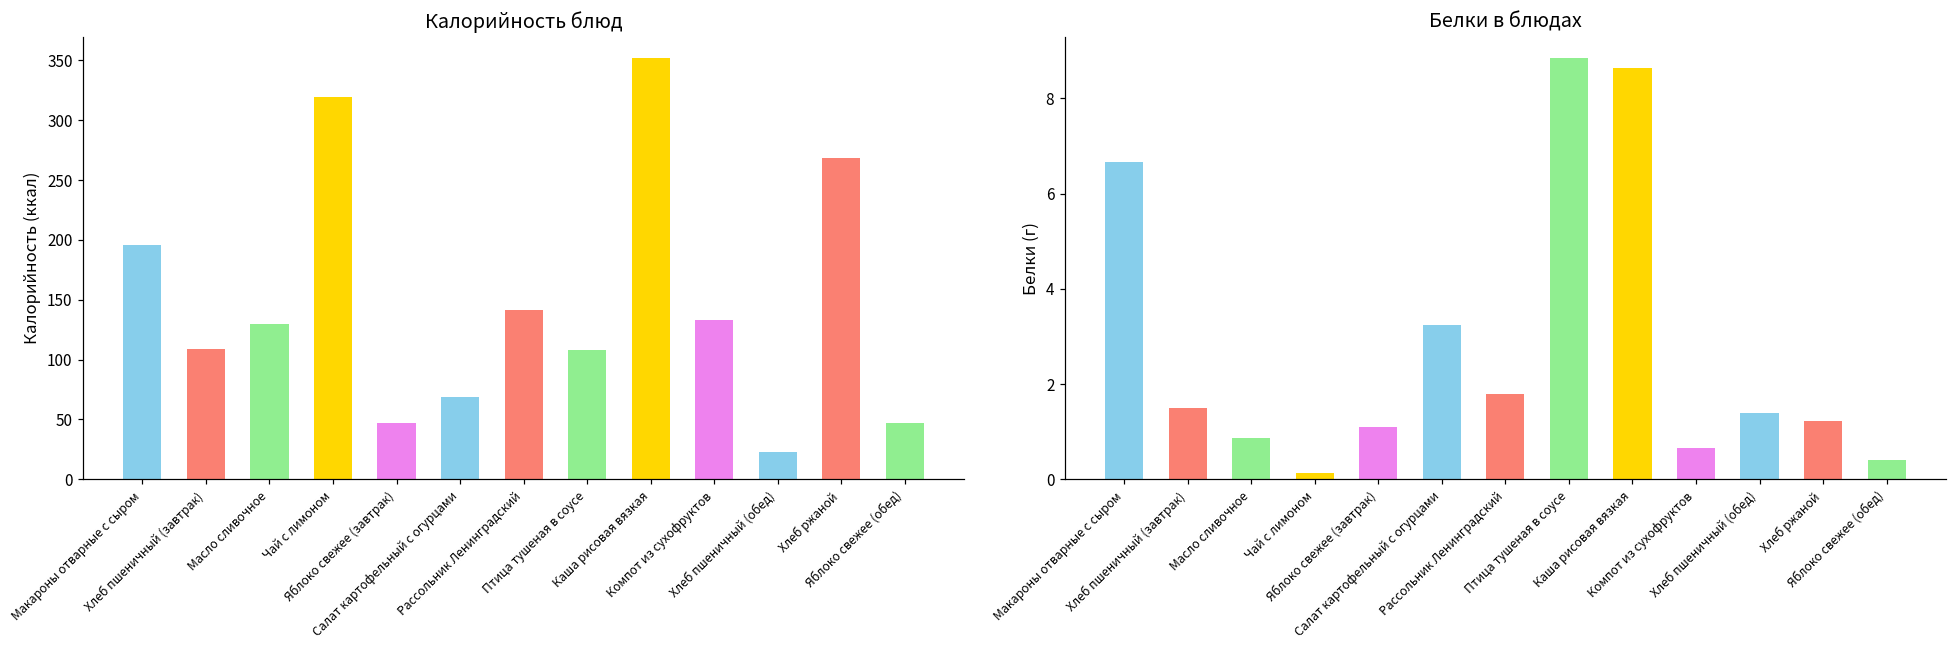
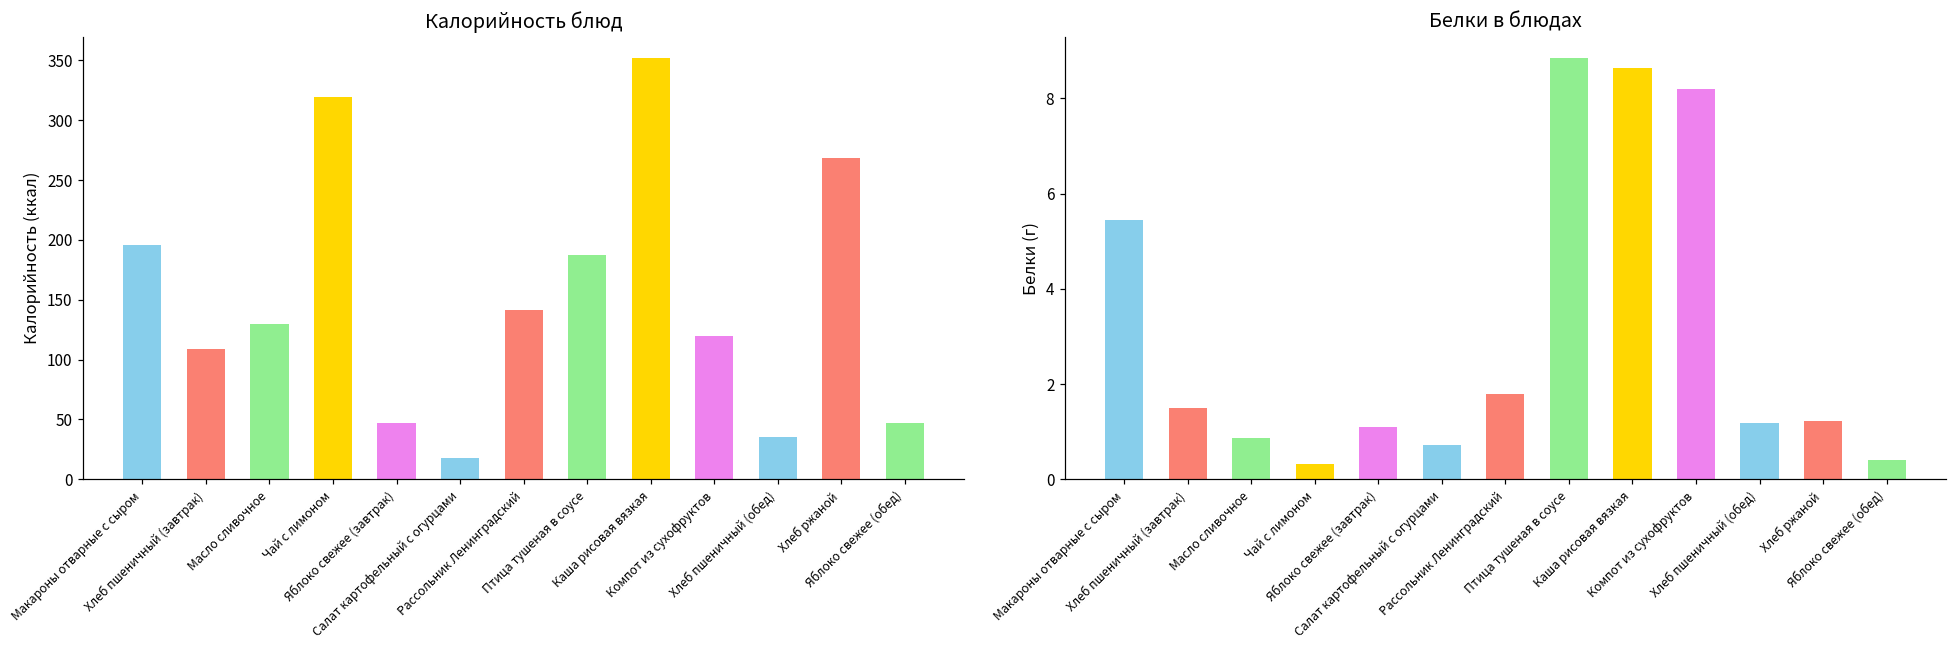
  {
    "Калорийность блюд": {
      "Макароны отварные с сыром": 196,
      "Хлеб пшеничный (завтрак)": 109,
      "Масло сливочное": 130,
      "Чай с лимоном": 320,
      "Яблоко свежее (завтрак)": 47,
-     "Салат картофельный с огурцами": 68,
+     "Салат картофельный с огурцами": 18,
      "Рассольник Ленинградский": 141,
-     "Птица тушеная в соусе": 108,
+     "Птица тушеная в соусе": 187,
      "Каша рисовая вязкая": 352,
-     "Компот из сухофруктов": 133,
-     "Хлеб пшеничный (обед)": 22,
+     "Компот из сухофруктов": 119,
+     "Хлеб пшеничный (обед)": 35,
      "Хлеб ржаной": 269,
      "Яблоко свежее (обед)": 47
    },
    "Белки в блюдах": {
-     "Макароны отварные с сыром": 6.7,
+     "Макароны отварные с сыром": 5.5,
      "Хлеб пшеничный (завтрак)": 1.5,
      "Масло сливочное": 0.9,
-     "Чай с лимоном": 0.1,
+     "Чай с лимоном": 0.3,
      "Яблоко свежее (завтрак)": 1.1,
-     "Салат картофельный с огурцами": 3.2,
+     "Салат картофельный с огурцами": 0.7,
      "Рассольник Ленинградский": 1.8,
      "Птица тушеная в соусе": 8.9,
      "Каша рисовая вязкая": 8.6,
-     "Компот из сухофруктов": 0.7,
-     "Хлеб пшеничный (обед)": 1.4,
+     "Компот из сухофруктов": 8.2,
+     "Хлеб пшеничный (обед)": 1.2,
      "Хлеб ржаной": 1.2,
      "Яблоко свежее (обед)": 0.4
    }
  }
